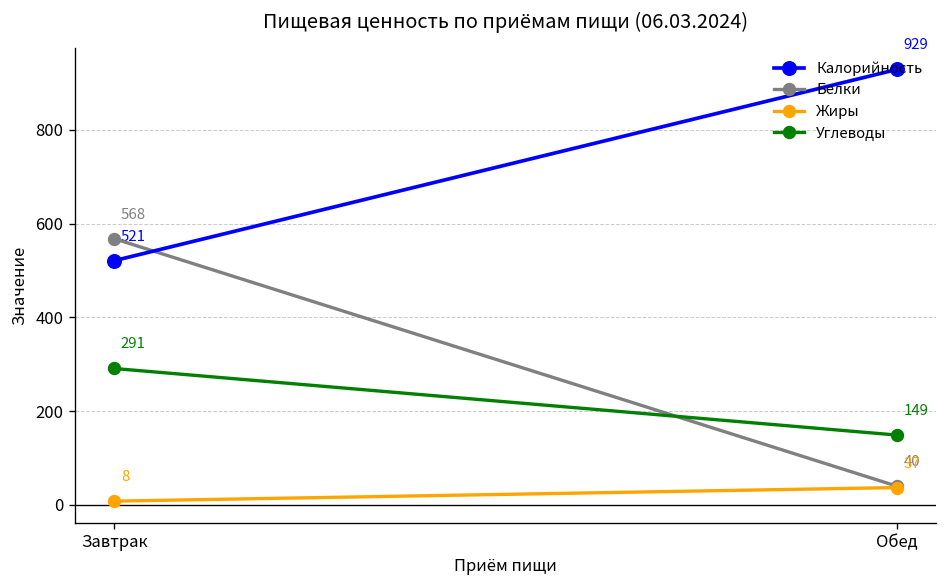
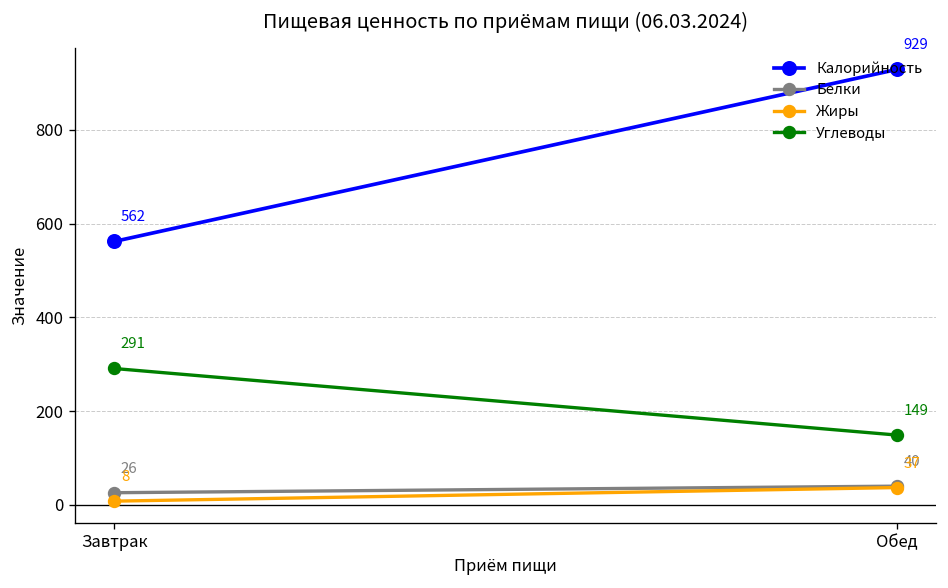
  {
    "Калорийность": {
-     "Завтрак": 521,
+     "Завтрак": 562,
      "Обед": 929
    },
    "Белки": {
-     "Завтрак": 568
+     "Завтрак": 26
    },
    "Углеводы": {
      "Завтрак": 291,
      "Обед": 149
    }
  }
